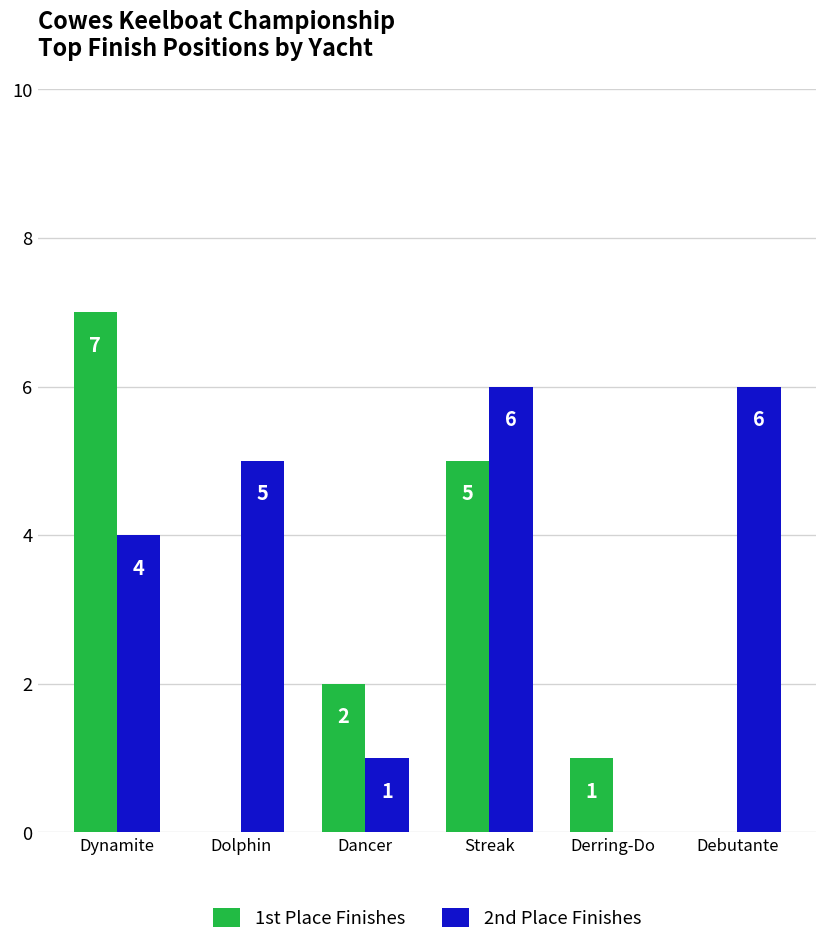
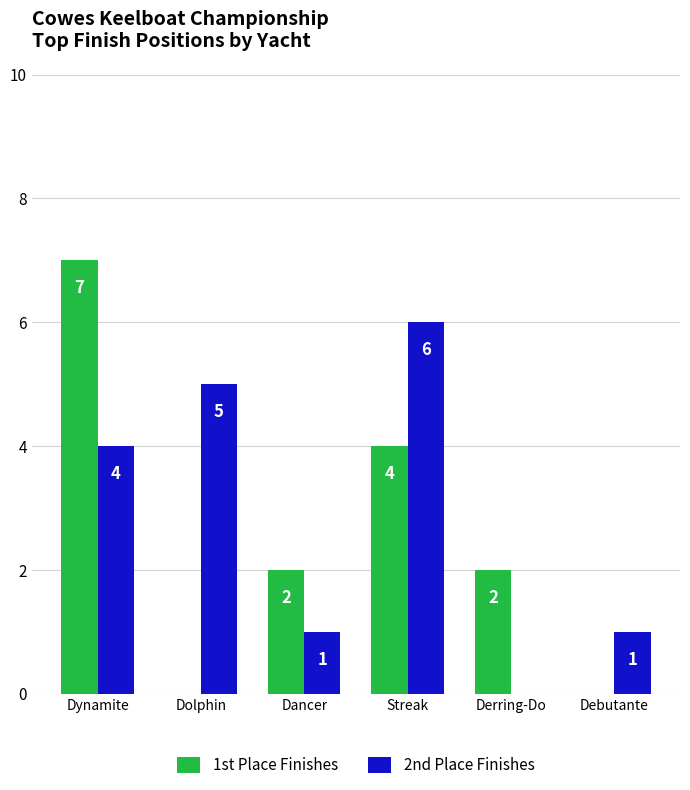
  {
    "1st Place Finishes": {
      "Dynamite": 7,
      "Dancer": 2,
-     "Streak": 5,
-     "Derring-Do": 1
+     "Streak": 4,
+     "Derring-Do": 2
    },
    "2nd Place Finishes": {
      "Dynamite": 4,
      "Dolphin": 5,
      "Dancer": 1,
      "Streak": 6,
-     "Debutante": 6
+     "Debutante": 1
    }
  }
